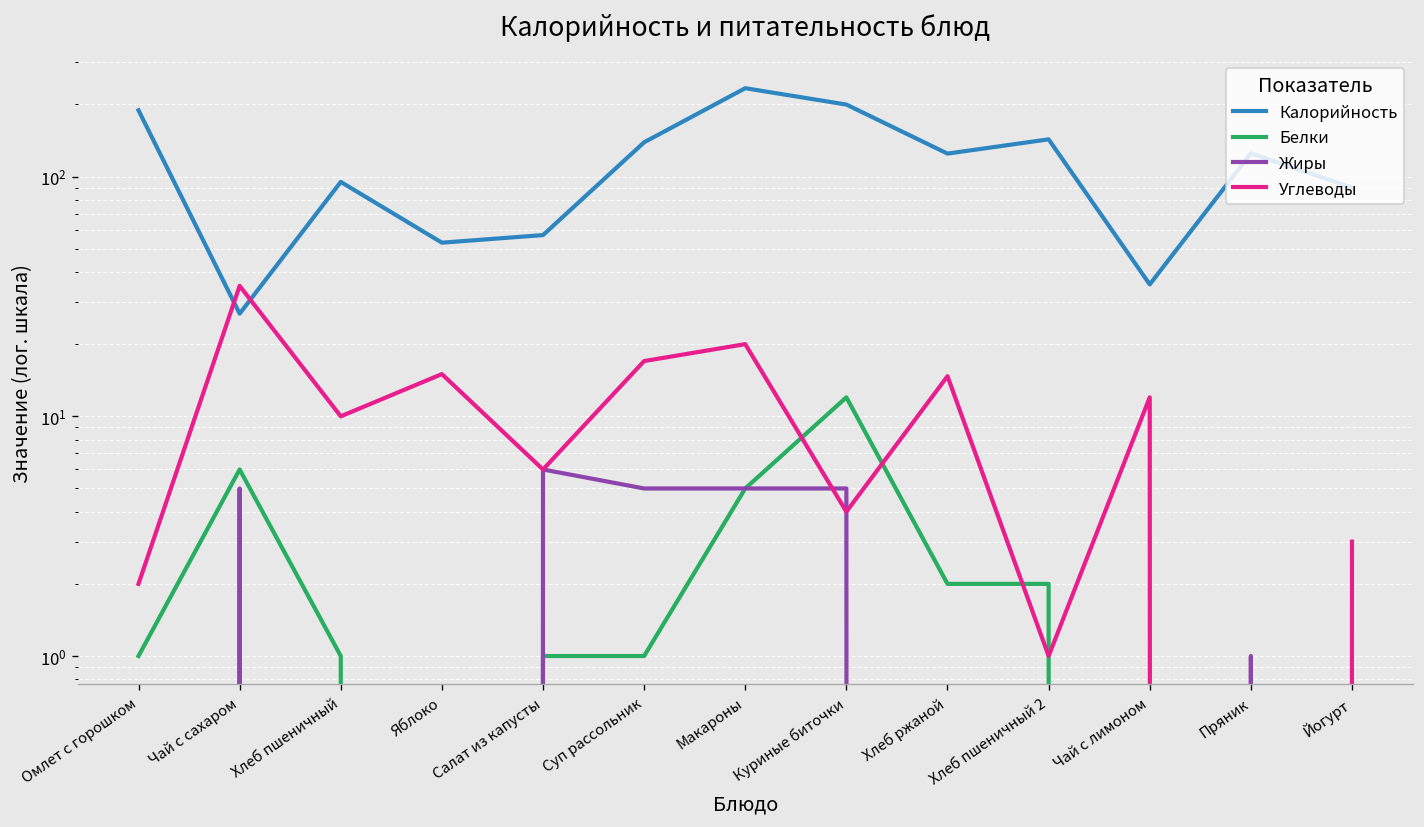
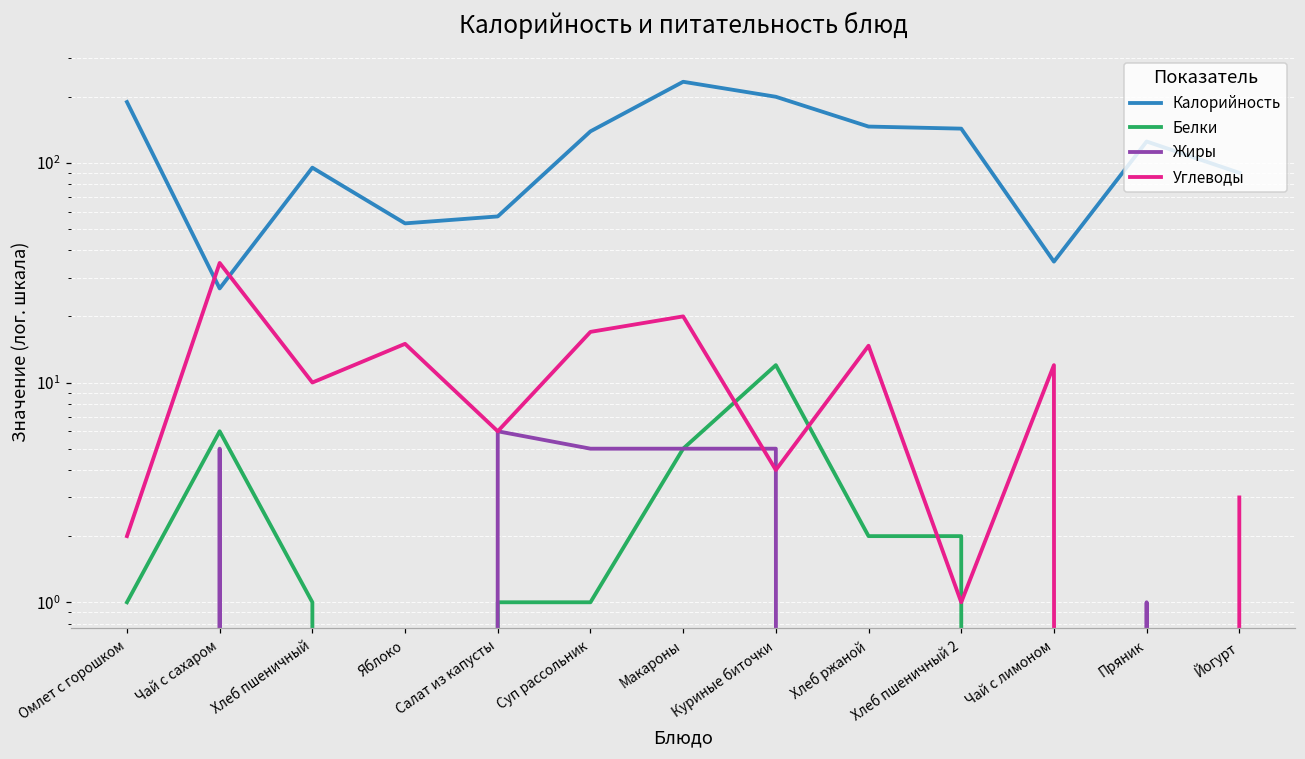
  {
    "Калорийность": {
      "Омлет с горошком": 190,
      "Чай с сахаром": 27,
      "Хлеб пшеничный": 100,
      "Яблоко": 53,
      "Салат из капусты": 57,
      "Суп рассольник": 140,
      "Макароны": 230,
      "Куриные биточки": 200,
-     "Хлеб ржаной": 120,
+     "Хлеб ржаной": 150,
      "Хлеб пшеничный 2": 140,
      "Чай с лимоном": 36
    },
    "Белки": {
      "Омлет с горошком": 1,
      "Чай с сахаром": 6,
      "Хлеб пшеничный": 1,
      "Салат из капусты": 1,
      "Суп рассольник": 1,
      "Куриные биточки": 12,
      "Хлеб ржаной": 2,
      "Хлеб пшеничный 2": 2
    },
    "Жиры": {
      "Чай с сахаром": 5,
      "Суп рассольник": 5,
      "Куриные биточки": 5,
      "Пряник": 1
    },
    "Углеводы": {
      "Омлет с горошком": 2,
      "Чай с сахаром": 35,
      "Хлеб пшеничный": 10,
      "Яблоко": 15,
      "Суп рассольник": 17,
      "Макароны": 20,
      "Куриные биточки": 4,
      "Хлеб ржаной": 15,
      "Хлеб пшеничный 2": 1,
      "Чай с лимоном": 12,
      "Йогурт": 3
    }
  }
